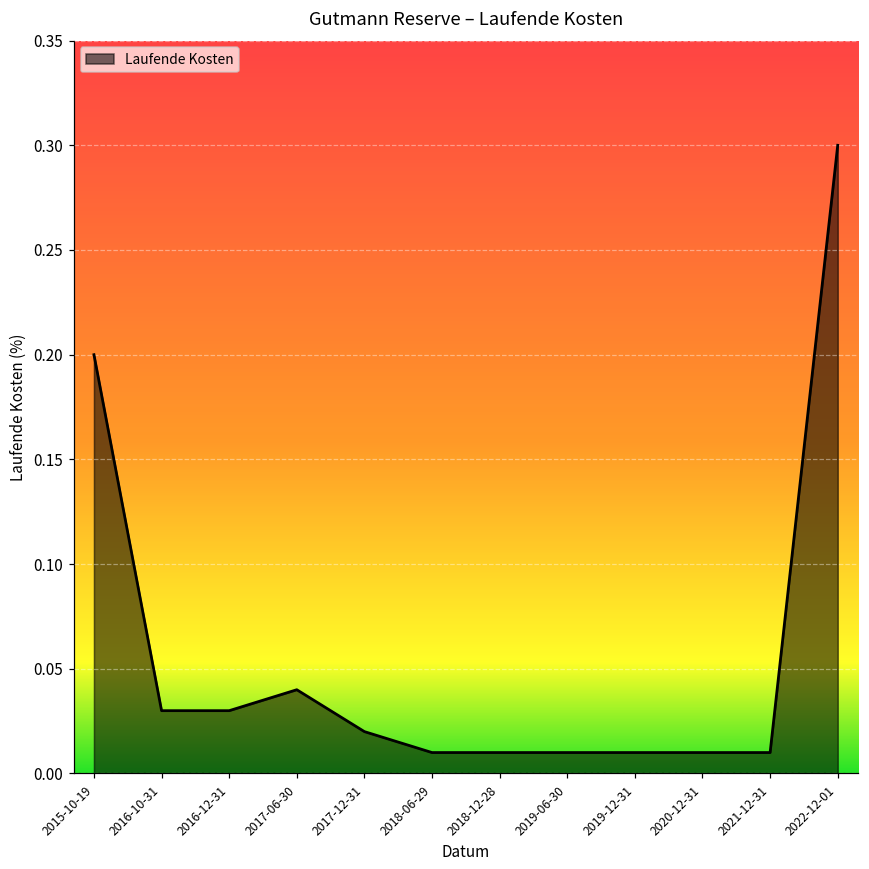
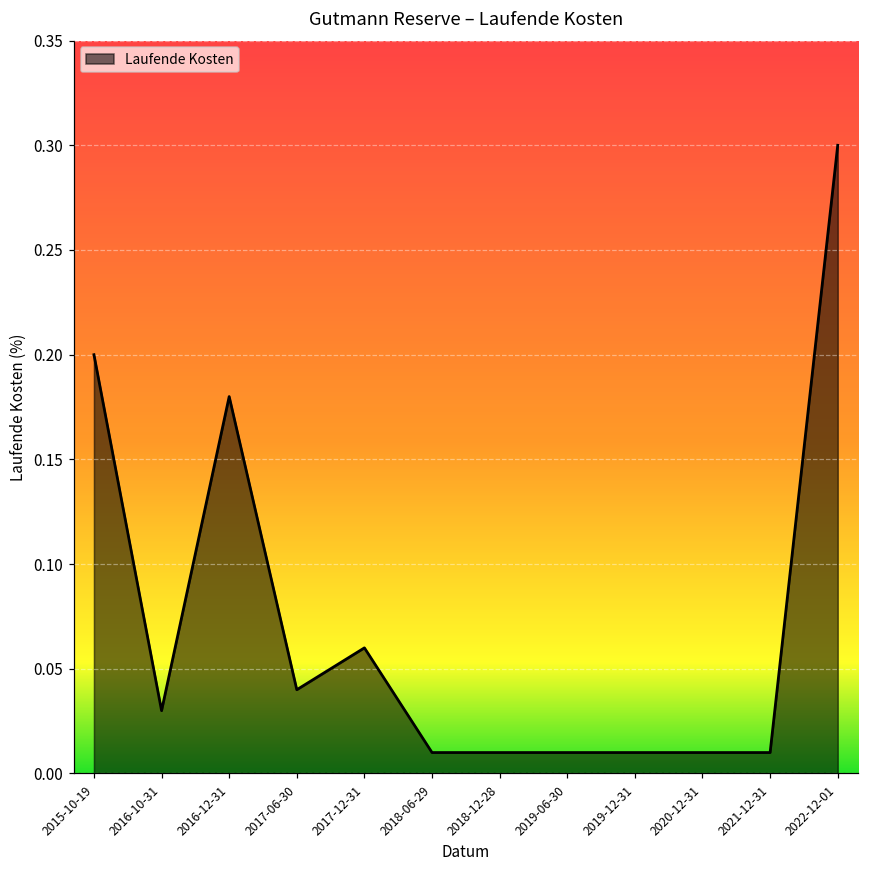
  {
    "2015-10-19": 0.20,
    "2016-10-31": 0.03,
-   "2016-12-31": 0.03,
+   "2016-12-31": 0.18,
    "2017-06-30": 0.04,
-   "2017-12-31": 0.02,
+   "2017-12-31": 0.06,
    "2018-06-29": 0.01,
    "2018-12-28": 0.01,
    "2019-06-30": 0.01,
    "2019-12-31": 0.01,
    "2020-12-31": 0.01,
    "2021-12-31": 0.01,
    "2022-12-01": 0.30
  }
